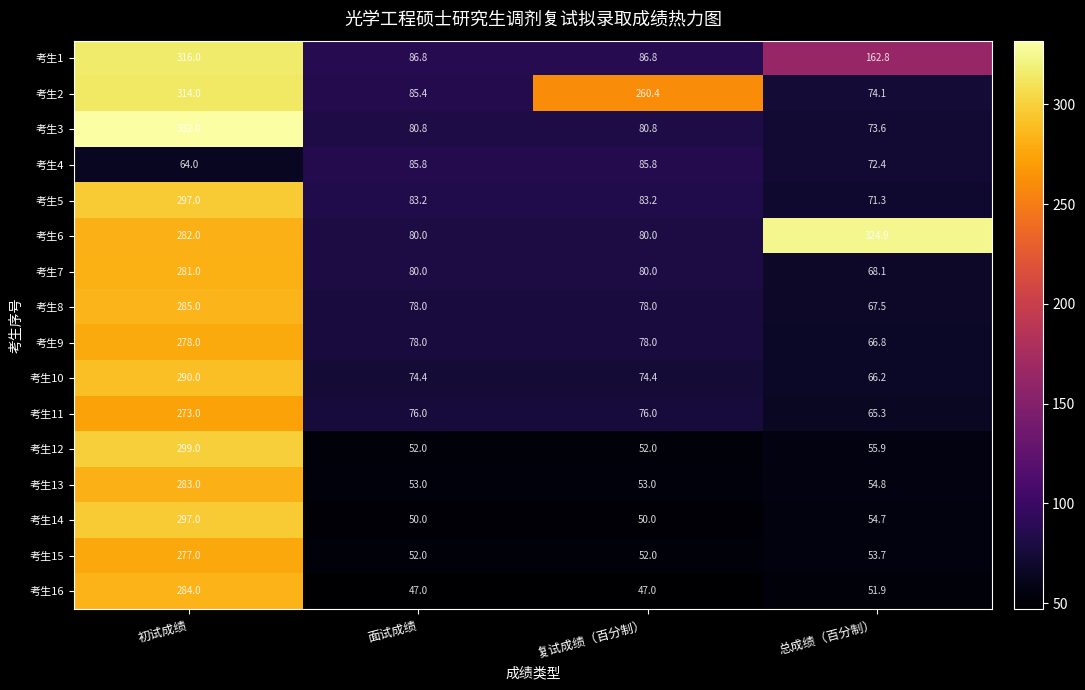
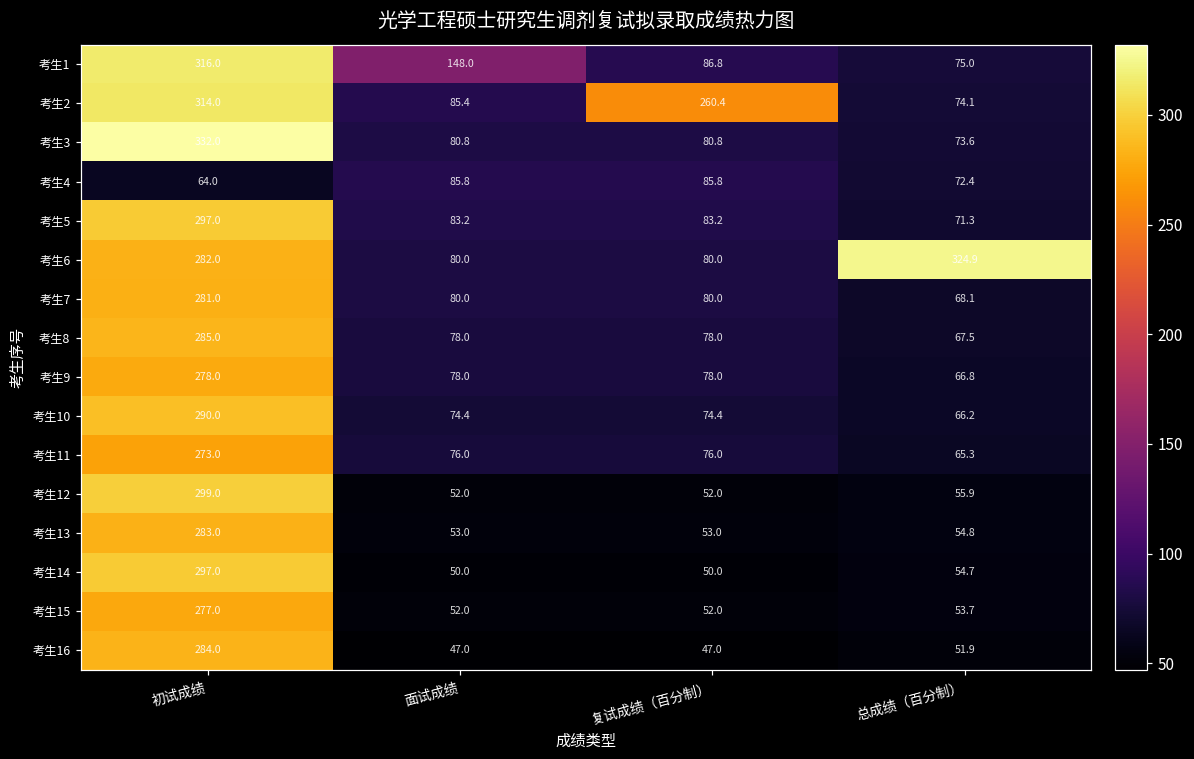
  {
    "考生1": {
      "初试成绩": 316.0,
-     "面试成绩": 86.8,
+     "面试成绩": 148.0,
      "复试成绩（百分制）": 86.8,
-     "总成绩（百分制）": 162.8
+     "总成绩（百分制）": 75.0
    },
    "考生2": {
      "初试成绩": 314.0,
      "面试成绩": 85.4,
      "复试成绩（百分制）": 260.4,
      "总成绩（百分制）": 74.1
    },
    "考生3": {
      "初试成绩": 332.0,
      "面试成绩": 80.8,
      "复试成绩（百分制）": 80.8,
      "总成绩（百分制）": 73.6
    },
    "考生4": {
      "初试成绩": 64.0,
      "面试成绩": 85.8,
      "复试成绩（百分制）": 85.8,
      "总成绩（百分制）": 72.4
    },
    "考生5": {
      "初试成绩": 297.0,
      "面试成绩": 83.2,
      "复试成绩（百分制）": 83.2,
      "总成绩（百分制）": 71.3
    },
    "考生6": {
      "初试成绩": 282.0,
      "面试成绩": 80.0,
      "复试成绩（百分制）": 80.0,
      "总成绩（百分制）": 324.9
    },
    "考生7": {
      "初试成绩": 281.0,
      "面试成绩": 80.0,
      "复试成绩（百分制）": 80.0,
      "总成绩（百分制）": 68.1
    },
    "考生8": {
      "初试成绩": 285.0,
      "面试成绩": 78.0,
      "复试成绩（百分制）": 78.0,
      "总成绩（百分制）": 67.5
    },
    "考生9": {
      "初试成绩": 278.0,
      "面试成绩": 78.0,
      "复试成绩（百分制）": 78.0,
      "总成绩（百分制）": 66.8
    },
    "考生10": {
      "初试成绩": 290.0,
      "面试成绩": 74.4,
      "复试成绩（百分制）": 74.4,
      "总成绩（百分制）": 66.2
    },
    "考生11": {
      "初试成绩": 273.0,
      "面试成绩": 76.0,
      "复试成绩（百分制）": 76.0,
      "总成绩（百分制）": 65.3
    },
    "考生12": {
      "初试成绩": 299.0,
      "面试成绩": 52.0,
      "复试成绩（百分制）": 52.0,
      "总成绩（百分制）": 55.9
    },
    "考生13": {
      "初试成绩": 283.0,
      "面试成绩": 53.0,
      "复试成绩（百分制）": 53.0,
      "总成绩（百分制）": 54.8
    },
    "考生14": {
      "初试成绩": 297.0,
      "面试成绩": 50.0,
      "复试成绩（百分制）": 50.0,
      "总成绩（百分制）": 54.7
    },
    "考生15": {
      "初试成绩": 277.0,
      "面试成绩": 52.0,
      "复试成绩（百分制）": 52.0,
      "总成绩（百分制）": 53.7
    },
    "考生16": {
      "初试成绩": 284.0,
      "面试成绩": 47.0,
      "复试成绩（百分制）": 47.0,
      "总成绩（百分制）": 51.9
    }
  }
